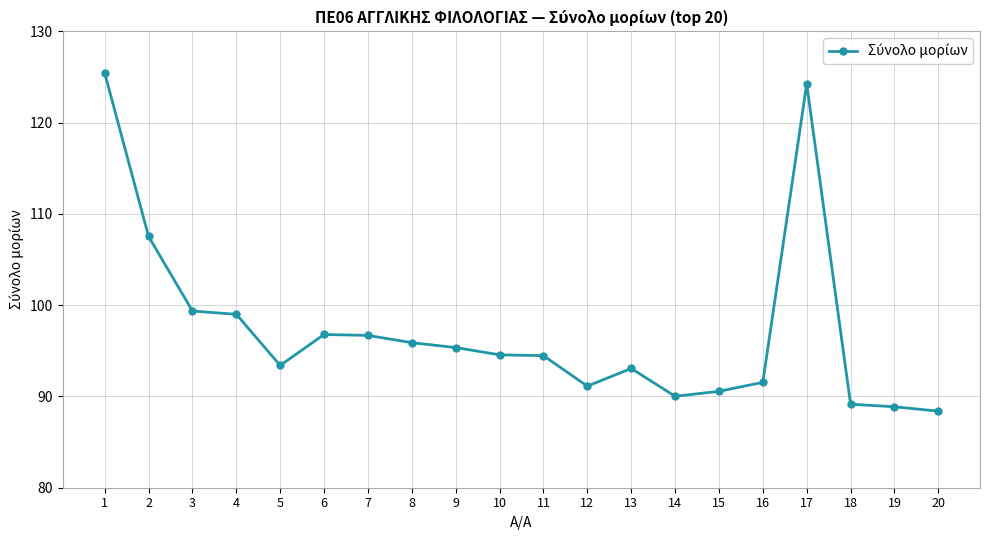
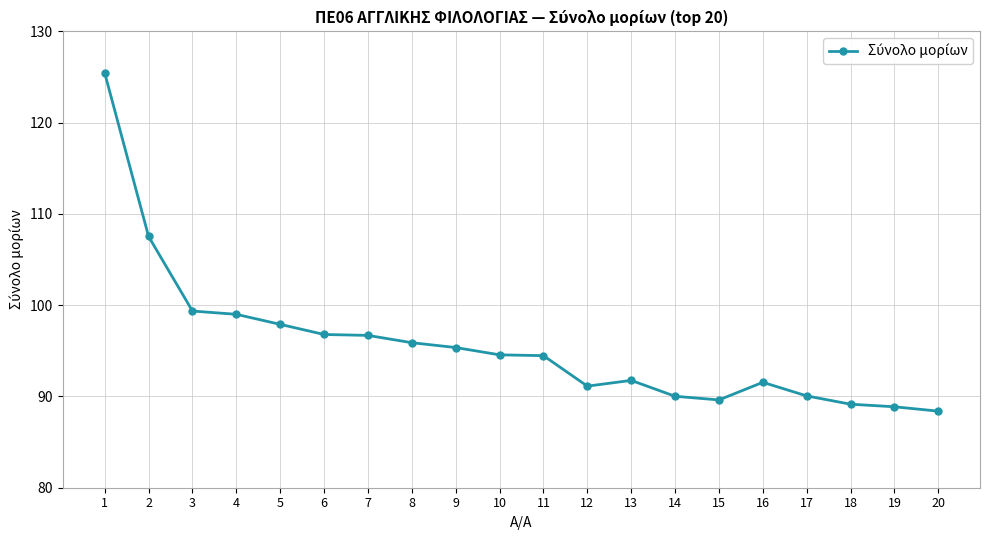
  {
    "1": 125,
    "2": 108,
    "3": 99,
    "4": 99,
-   "5": 93,
+   "5": 98,
    "6": 97,
    "7": 97,
    "8": 96,
    "9": 95,
    "10": 95,
    "11": 94,
    "12": 91,
-   "13": 93,
+   "13": 92,
    "14": 90,
-   "15": 91,
+   "15": 90,
    "16": 92,
-   "17": 124,
+   "17": 90,
    "18": 89,
    "19": 89,
    "20": 88
  }
